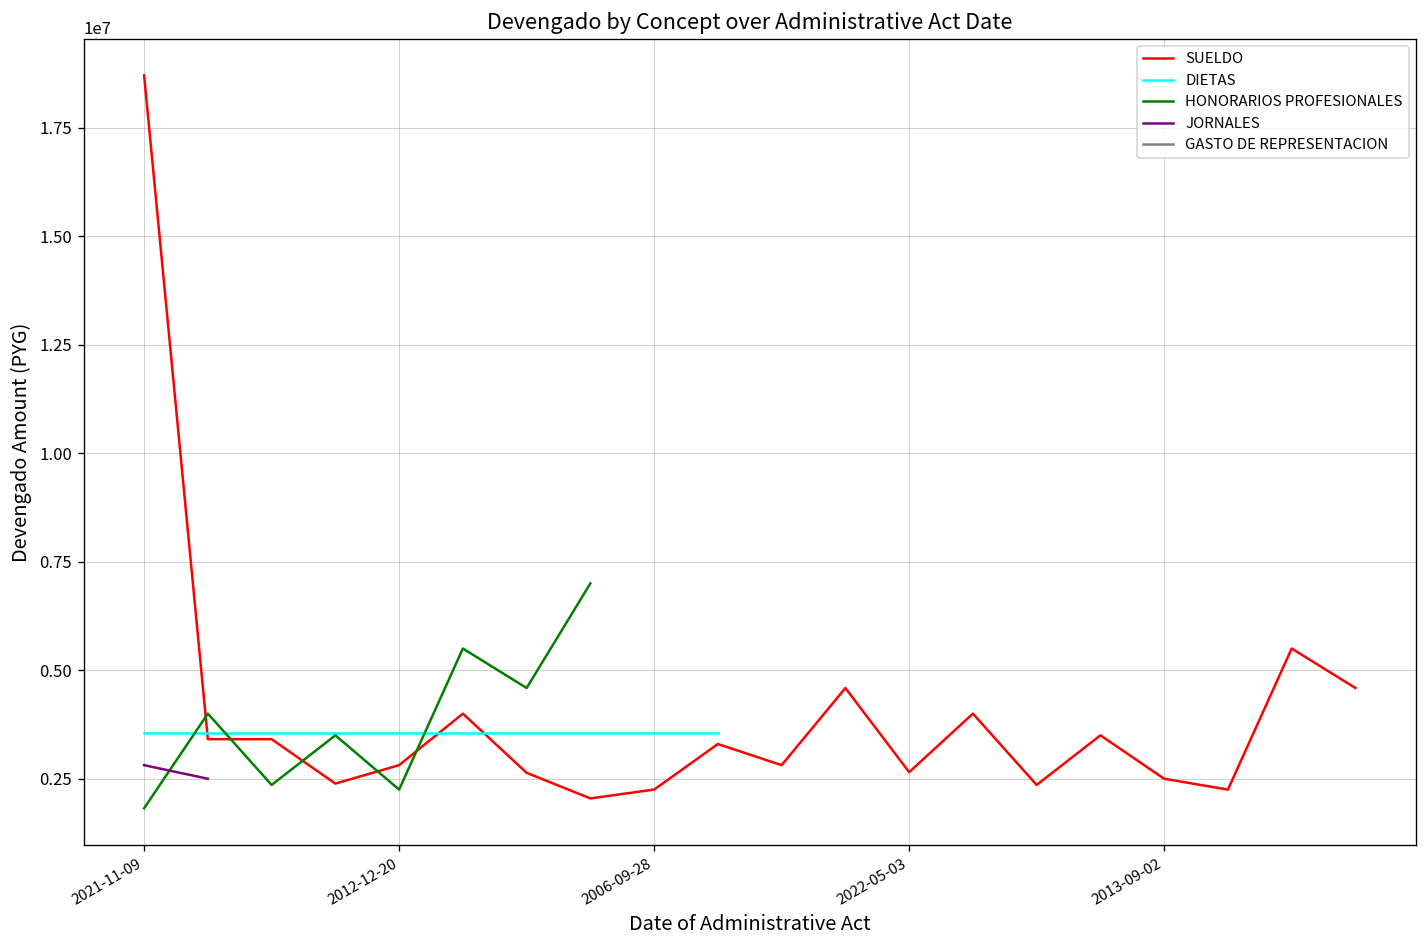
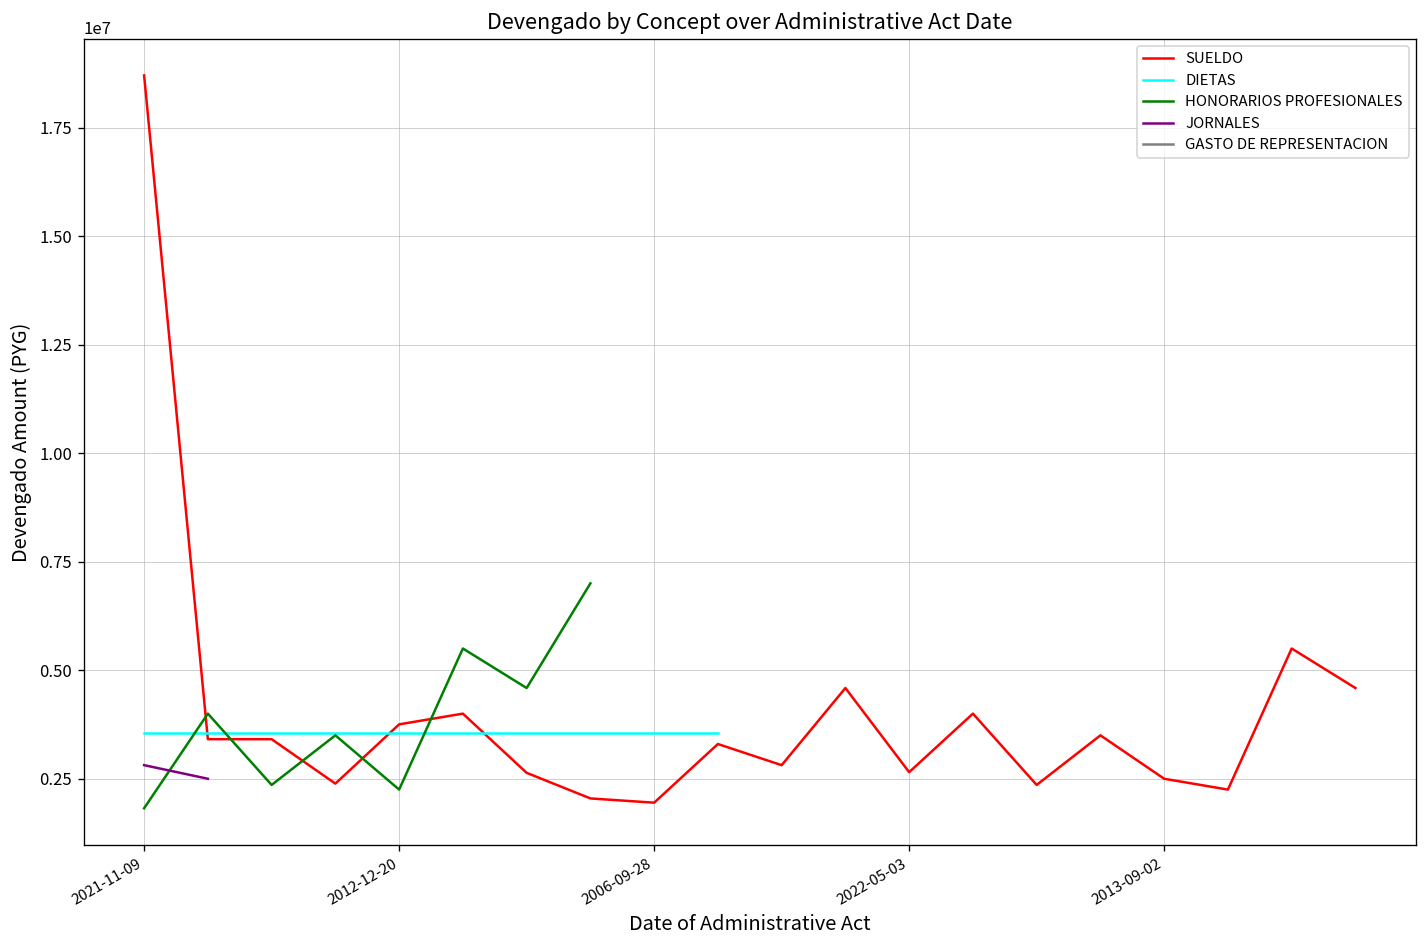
  {
    "SUELDO": {
      "2021-11-09": 18700000,
-     "2012-12-20": 2800000,
-     "2006-09-28": 2300000,
+     "2012-12-20": 3800000,
+     "2006-09-28": 1900000,
      "2022-05-03": 2700000,
      "2013-09-02": 2500000
    },
    "DIETAS": {
      "2021-11-09": 3500000,
      "2012-12-20": 3500000,
      "2006-09-28": 3500000
    },
    "HONORARIOS PROFESIONALES": {
      "2021-11-09": 1800000,
      "2012-12-20": 2300000
    },
    "JORNALES": {
      "2021-11-09": 2800000
    },
    "GASTO DE REPRESENTACION": {
      "2021-11-09": 3800000
    }
  }
